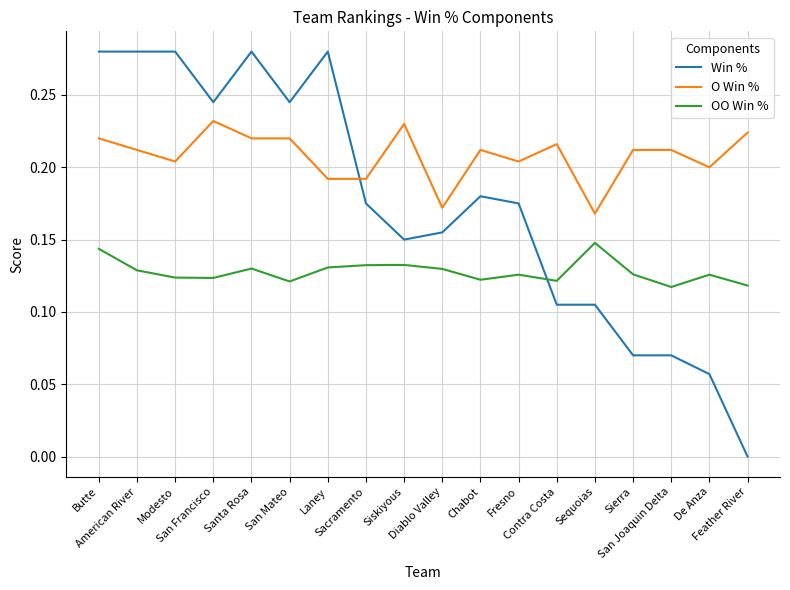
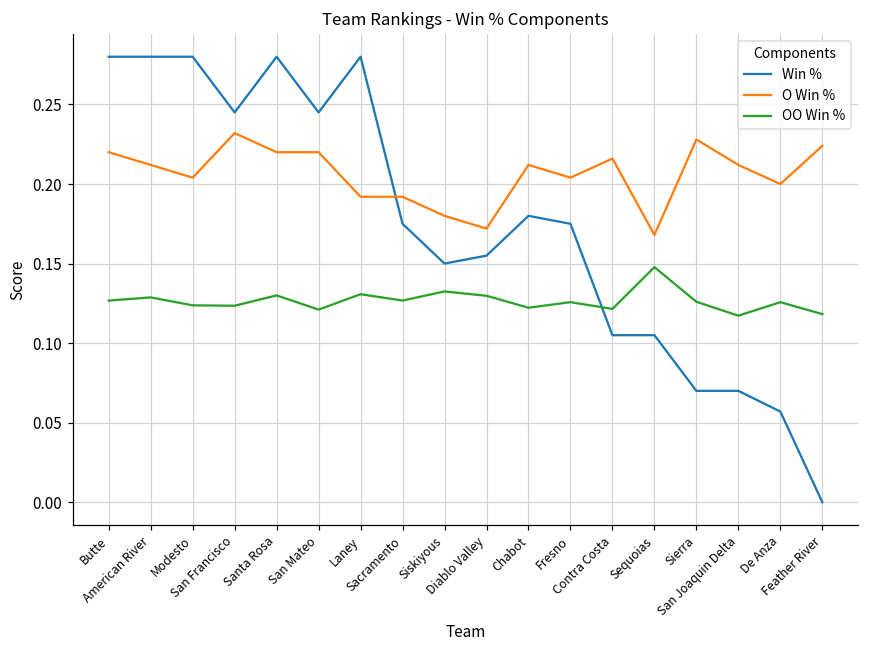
  {
    "Win %": {
      "Butte": 0.280,
      "American River": 0.280,
      "Modesto": 0.280,
      "San Francisco": 0.245,
      "Santa Rosa": 0.280,
      "San Mateo": 0.245,
      "Laney": 0.280,
      "Sacramento": 0.175,
      "Siskiyous": 0.150,
      "Diablo Valley": 0.155,
      "Chabot": 0.180,
      "Fresno": 0.175,
      "Contra Costa": 0.105,
      "Sequoias": 0.105,
      "Sierra": 0.070,
      "San Joaquin Delta": 0.070,
      "De Anza": 0.057,
      "Feather River": 0.000
    },
    "O Win %": {
      "Butte": 0.220,
      "American River": 0.212,
      "Modesto": 0.204,
      "San Francisco": 0.232,
      "Santa Rosa": 0.220,
      "San Mateo": 0.220,
      "Laney": 0.192,
      "Sacramento": 0.192,
-     "Siskiyous": 0.23,
+     "Siskiyous": 0.18,
      "Diablo Valley": 0.172,
      "Chabot": 0.212,
      "Fresno": 0.204,
      "Contra Costa": 0.216,
      "Sequoias": 0.168,
-     "Sierra": 0.212,
+     "Sierra": 0.228,
      "San Joaquin Delta": 0.212,
      "De Anza": 0.200,
      "Feather River": 0.224
    },
    "OO Win %": {
-     "Butte": 0.144,
+     "Butte": 0.127,
      "American River": 0.129,
      "Modesto": 0.124,
      "San Francisco": 0.124,
      "Santa Rosa": 0.130,
      "San Mateo": 0.121,
      "Laney": 0.131,
-     "Sacramento": 0.132,
+     "Sacramento": 0.127,
      "Siskiyous": 0.133,
      "Diablo Valley": 0.130,
      "Chabot": 0.122,
      "Fresno": 0.126,
      "Contra Costa": 0.122,
      "Sequoias": 0.148,
      "Sierra": 0.126,
      "San Joaquin Delta": 0.117,
      "De Anza": 0.126,
      "Feather River": 0.118
    }
  }
